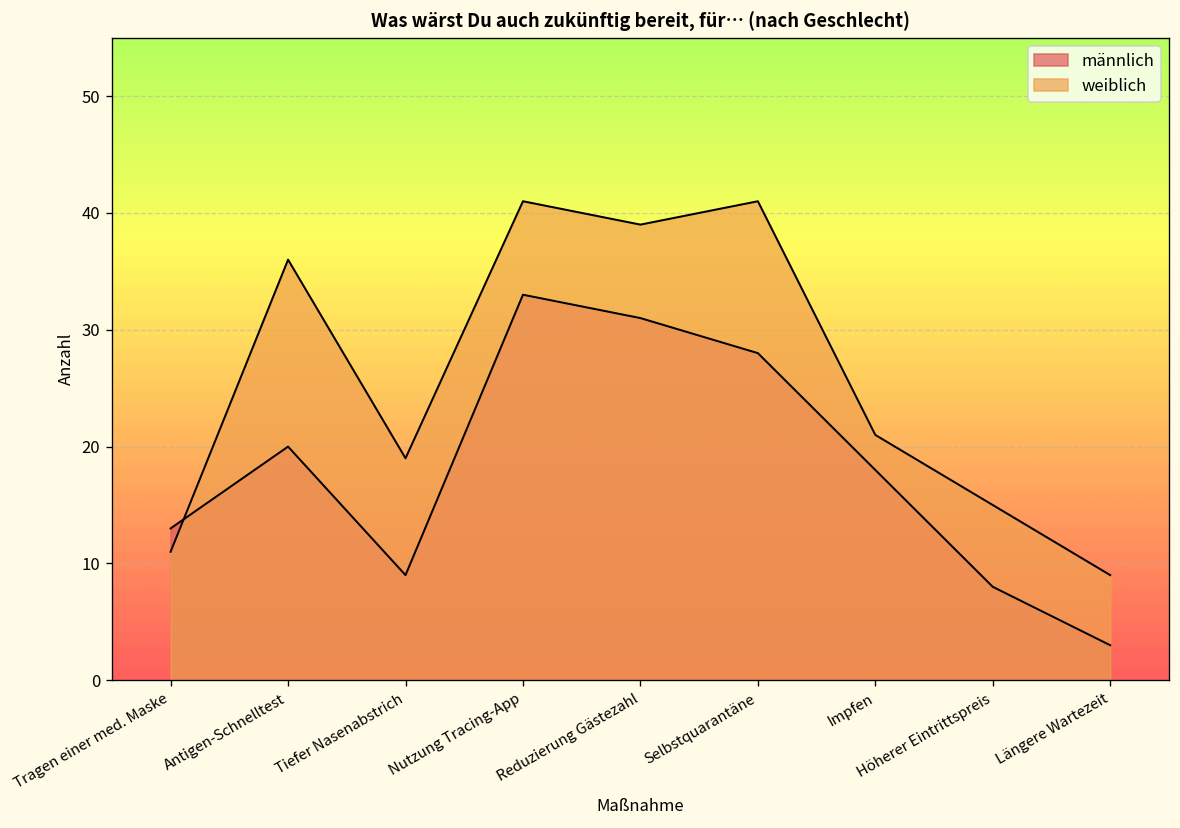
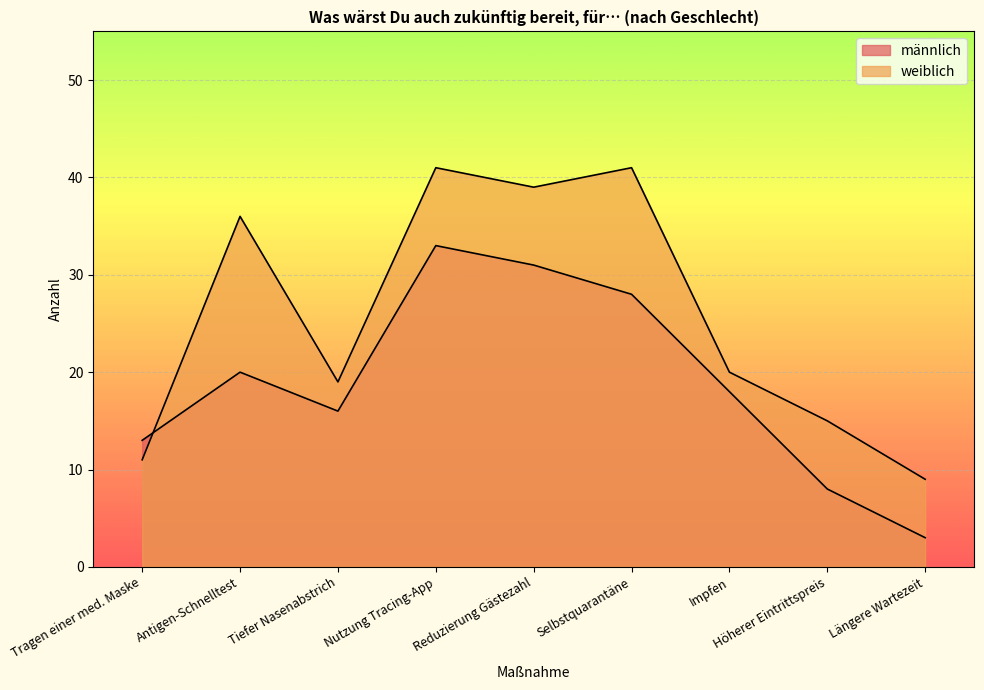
  {
    "männlich": {
      "Tragen einer med. Maske": 13,
      "Antigen-Schnelltest": 20,
-     "Tiefer Nasenabstrich": 9,
+     "Tiefer Nasenabstrich": 16,
      "Nutzung Tracing-App": 33,
      "Reduzierung Gästezahl": 31,
      "Selbstquarantäne": 28,
      "Impfen": 18,
      "Höherer Eintrittspreis": 8,
      "Längere Wartezeit": 3
    },
    "weiblich": {
      "Tragen einer med. Maske": 11,
      "Antigen-Schnelltest": 36,
      "Tiefer Nasenabstrich": 19,
      "Nutzung Tracing-App": 41,
      "Reduzierung Gästezahl": 39,
      "Selbstquarantäne": 41,
-     "Impfen": 21,
+     "Impfen": 20,
      "Höherer Eintrittspreis": 15,
      "Längere Wartezeit": 9
    }
  }
